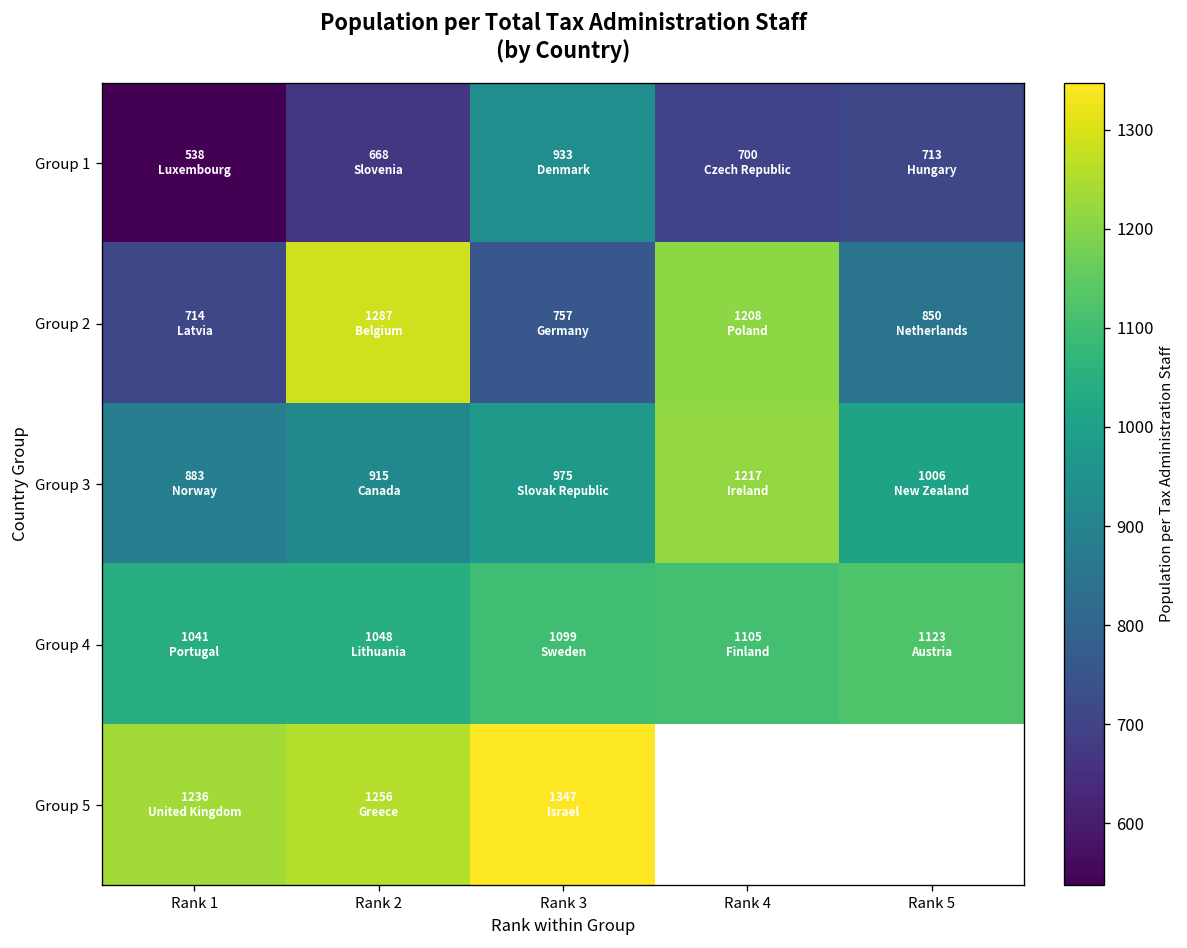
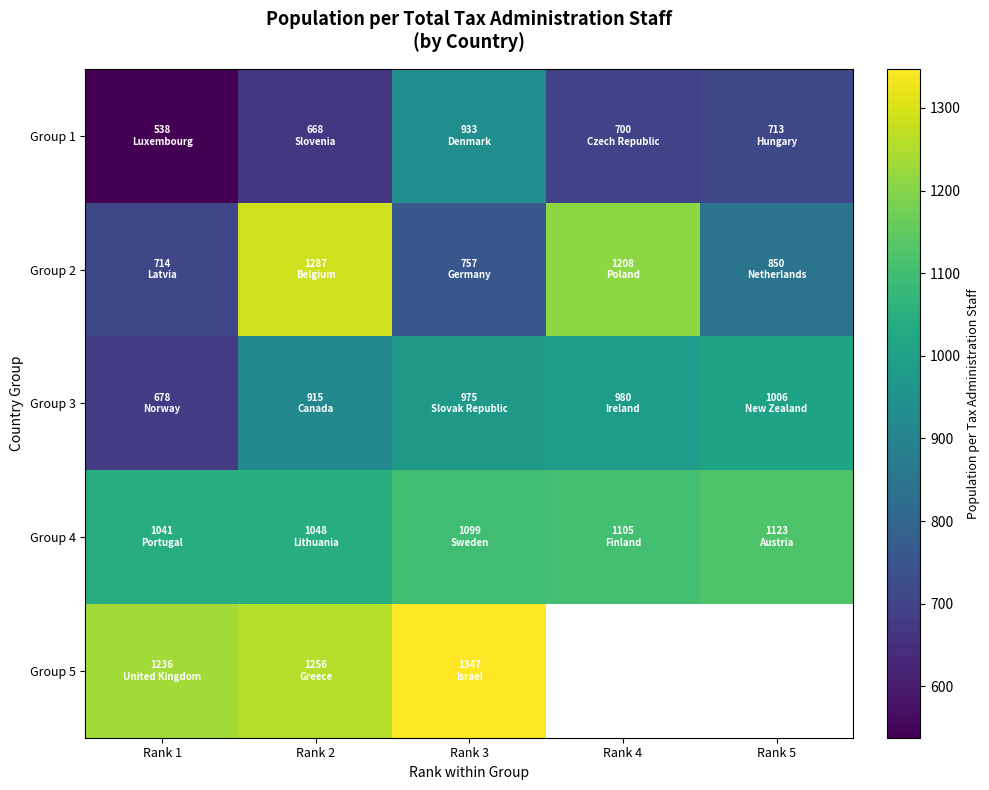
  {
    "Group 1": {
      "Rank 1": 538,
      "Rank 2": 668,
      "Rank 3": 933,
      "Rank 4": 700,
      "Rank 5": 713
    },
    "Group 2": {
      "Rank 1": 714,
      "Rank 2": 1287,
      "Rank 3": 757,
      "Rank 4": 1208,
      "Rank 5": 850
    },
    "Group 3": {
-     "Rank 1": 883,
+     "Rank 1": 678,
      "Rank 2": 915,
      "Rank 3": 975,
-     "Rank 4": 1217,
+     "Rank 4": 980,
      "Rank 5": 1006
    },
    "Group 4": {
      "Rank 1": 1041,
      "Rank 2": 1048,
      "Rank 3": 1099,
      "Rank 4": 1105,
      "Rank 5": 1123
    },
    "Group 5": {
      "Rank 1": 1236,
      "Rank 2": 1256,
      "Rank 3": 1347
    }
  }
